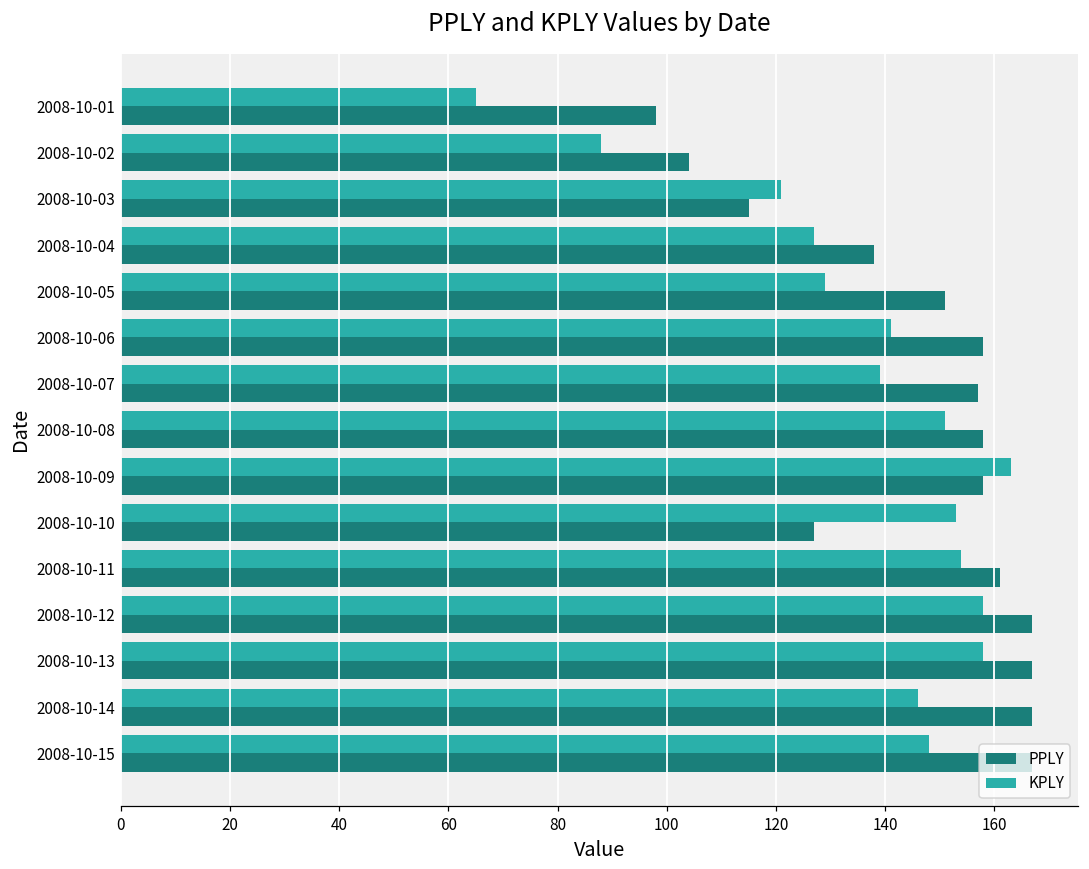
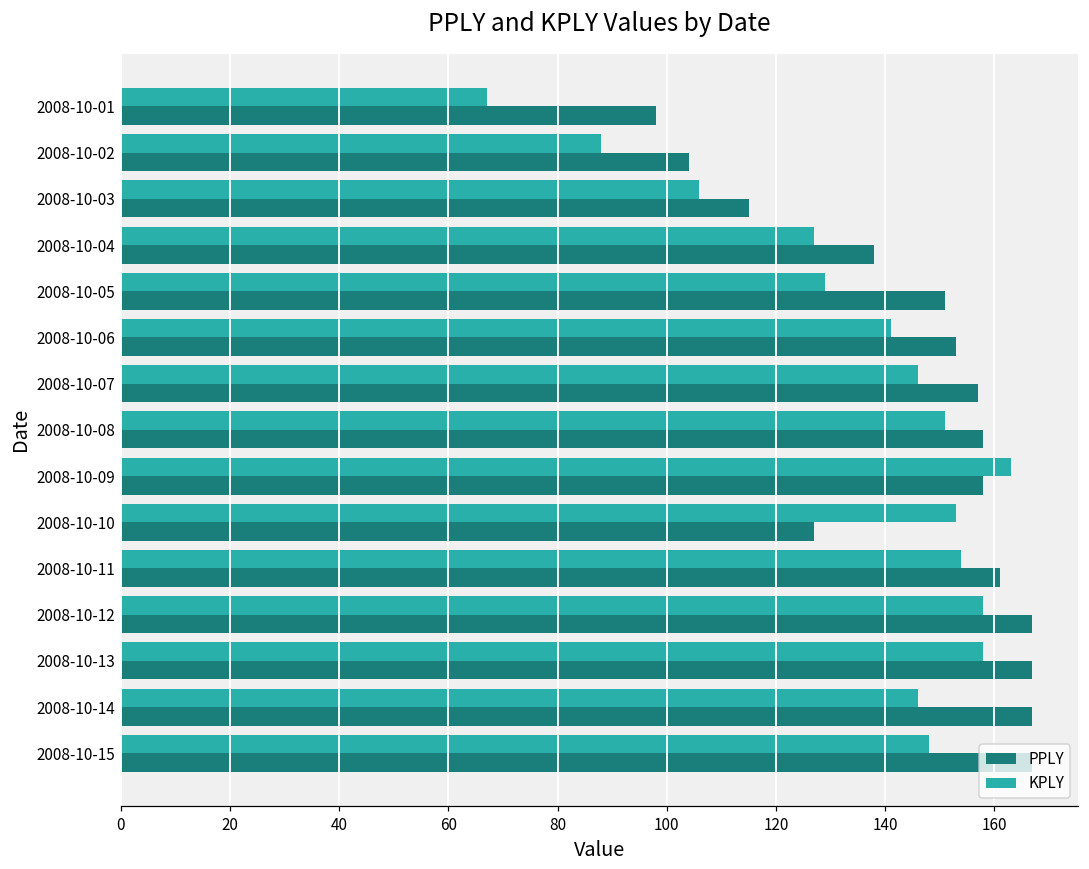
  {
    "PPLY": {
      "2008-10-01": 98,
      "2008-10-02": 104,
      "2008-10-03": 115,
      "2008-10-04": 138,
      "2008-10-05": 151,
-     "2008-10-06": 158,
+     "2008-10-06": 153,
      "2008-10-07": 157,
      "2008-10-08": 158,
      "2008-10-09": 158,
      "2008-10-10": 127,
      "2008-10-11": 161,
      "2008-10-12": 167,
      "2008-10-13": 167,
      "2008-10-14": 167
    },
    "KPLY": {
-     "2008-10-01": 65,
+     "2008-10-01": 67,
      "2008-10-02": 88,
-     "2008-10-03": 121,
+     "2008-10-03": 106,
      "2008-10-04": 127,
      "2008-10-05": 129,
      "2008-10-06": 141,
-     "2008-10-07": 139,
+     "2008-10-07": 146,
      "2008-10-08": 151,
      "2008-10-09": 163,
      "2008-10-10": 153,
      "2008-10-11": 154,
      "2008-10-12": 158,
      "2008-10-13": 158,
      "2008-10-14": 146,
      "2008-10-15": 148
    }
  }
